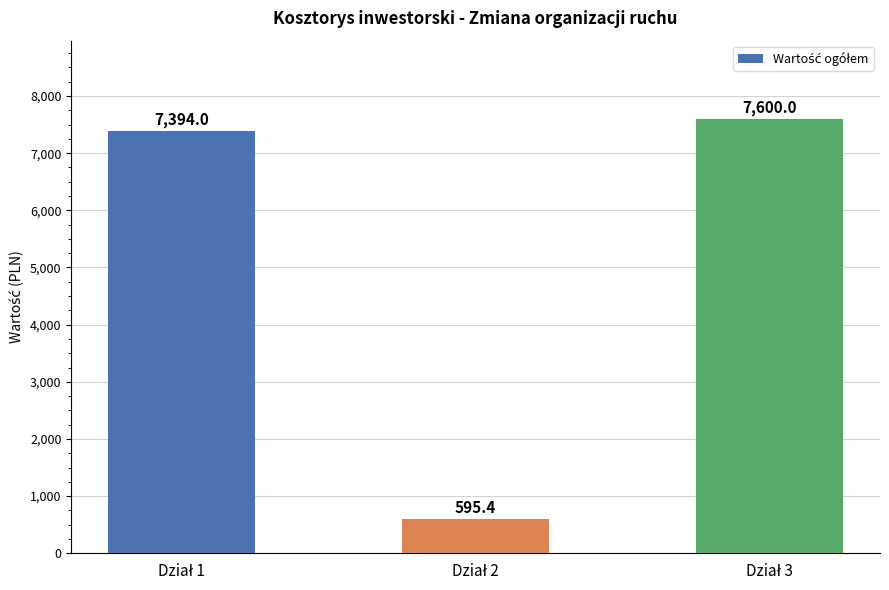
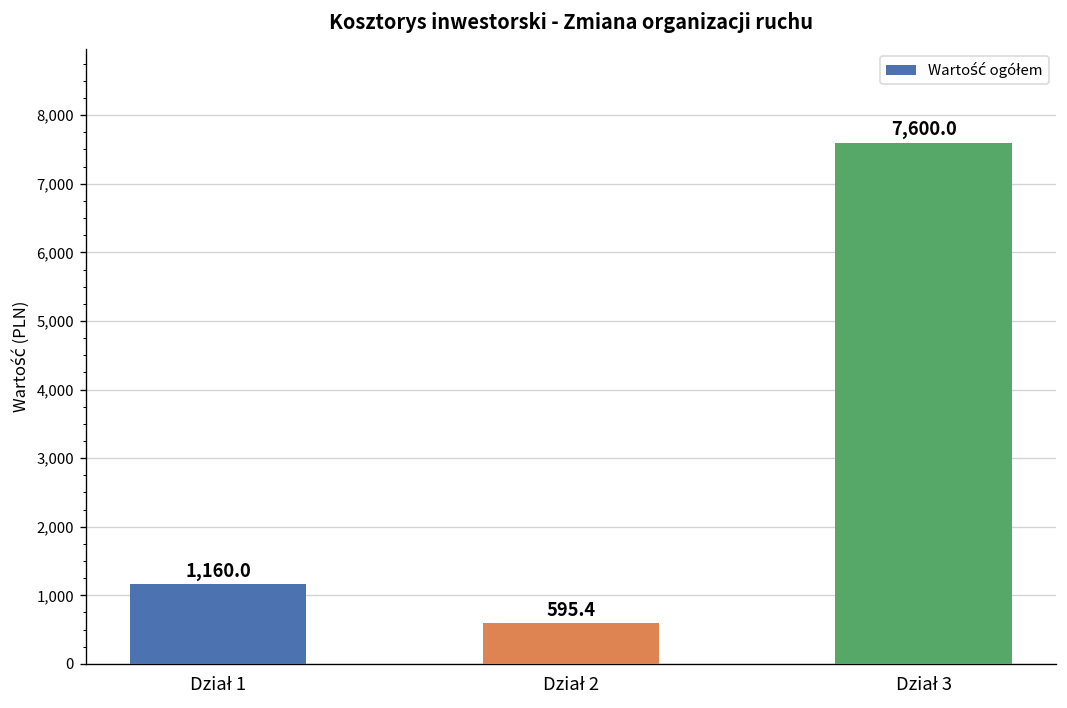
  {
-   "Dział 1": "7,394.0",
+   "Dział 1": "1,160.0",
    "Dział 2": "595.4",
    "Dział 3": "7,600.0"
  }
